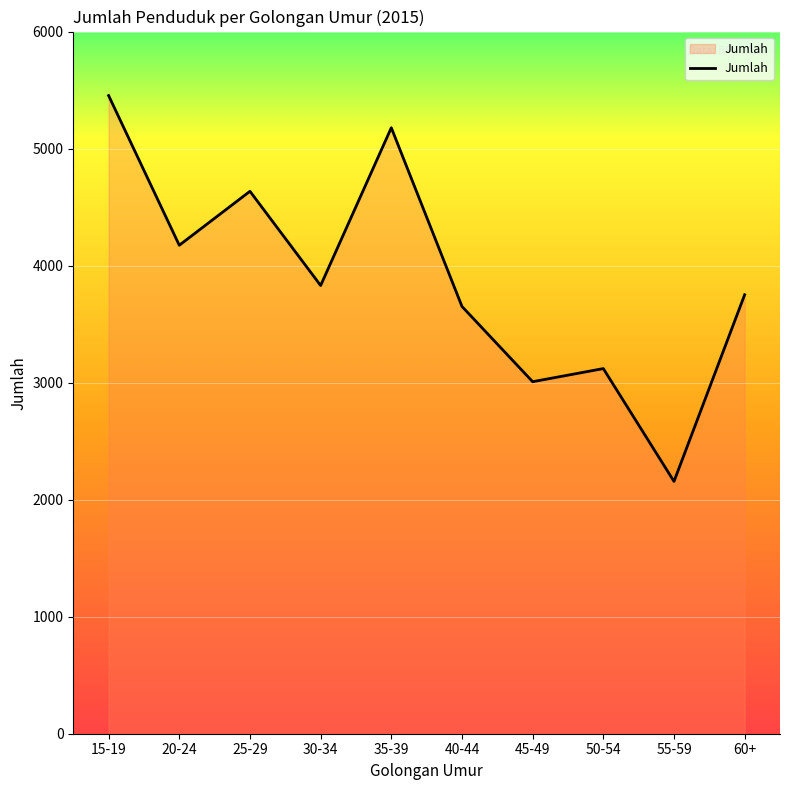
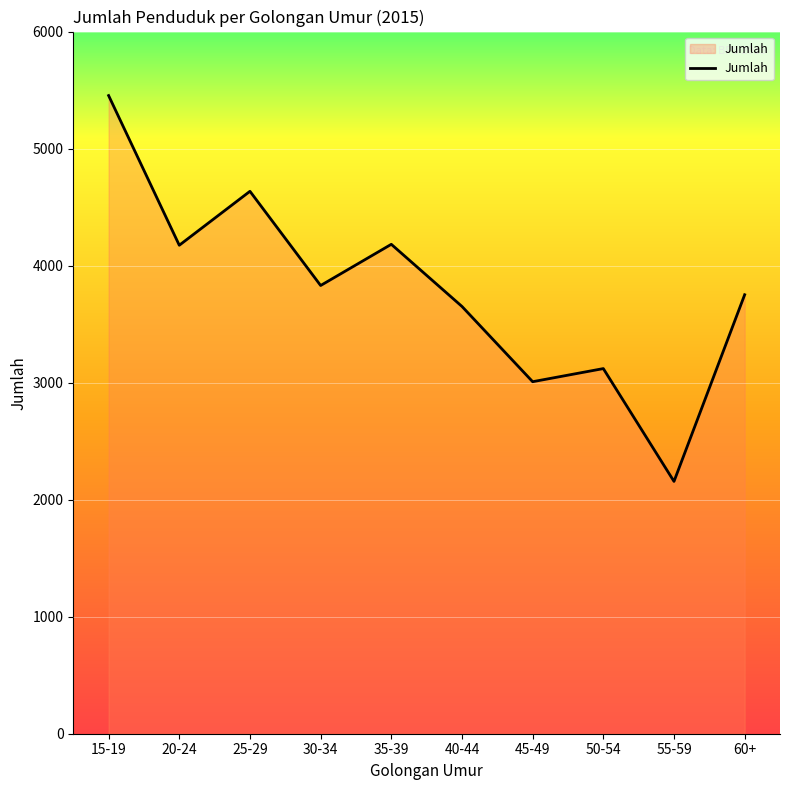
  {
    "15-19": 5450,
    "20-24": 4170,
    "25-29": 4640,
    "30-34": 3830,
-   "35-39": 5180,
+   "35-39": 4180,
    "40-44": 3650,
    "45-49": 3010,
    "50-54": 3120,
    "55-59": 2160,
    "60+": 3750
  }
